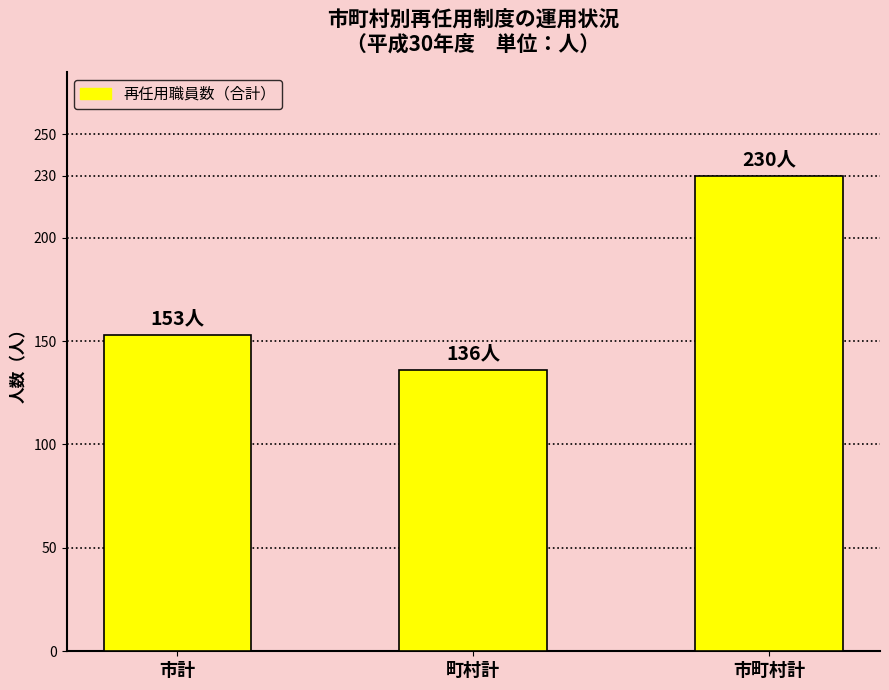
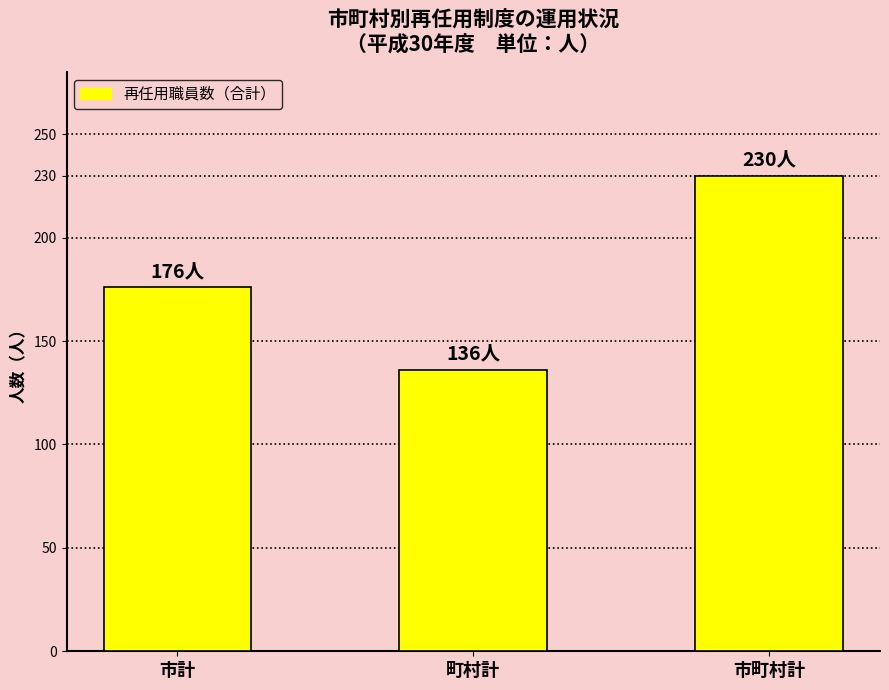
  {
-   "市計": "153人",
+   "市計": "176人",
    "町村計": "136人",
    "市町村計": "230人"
  }
